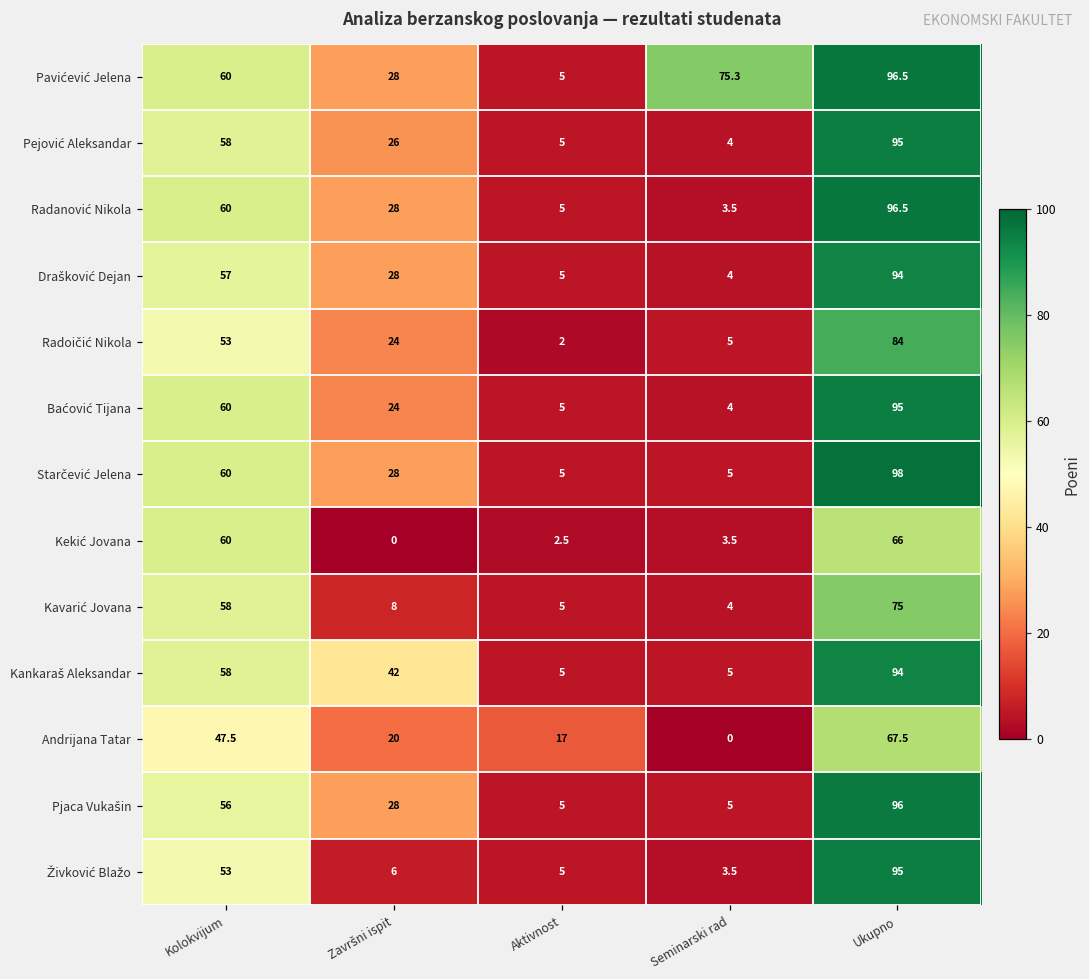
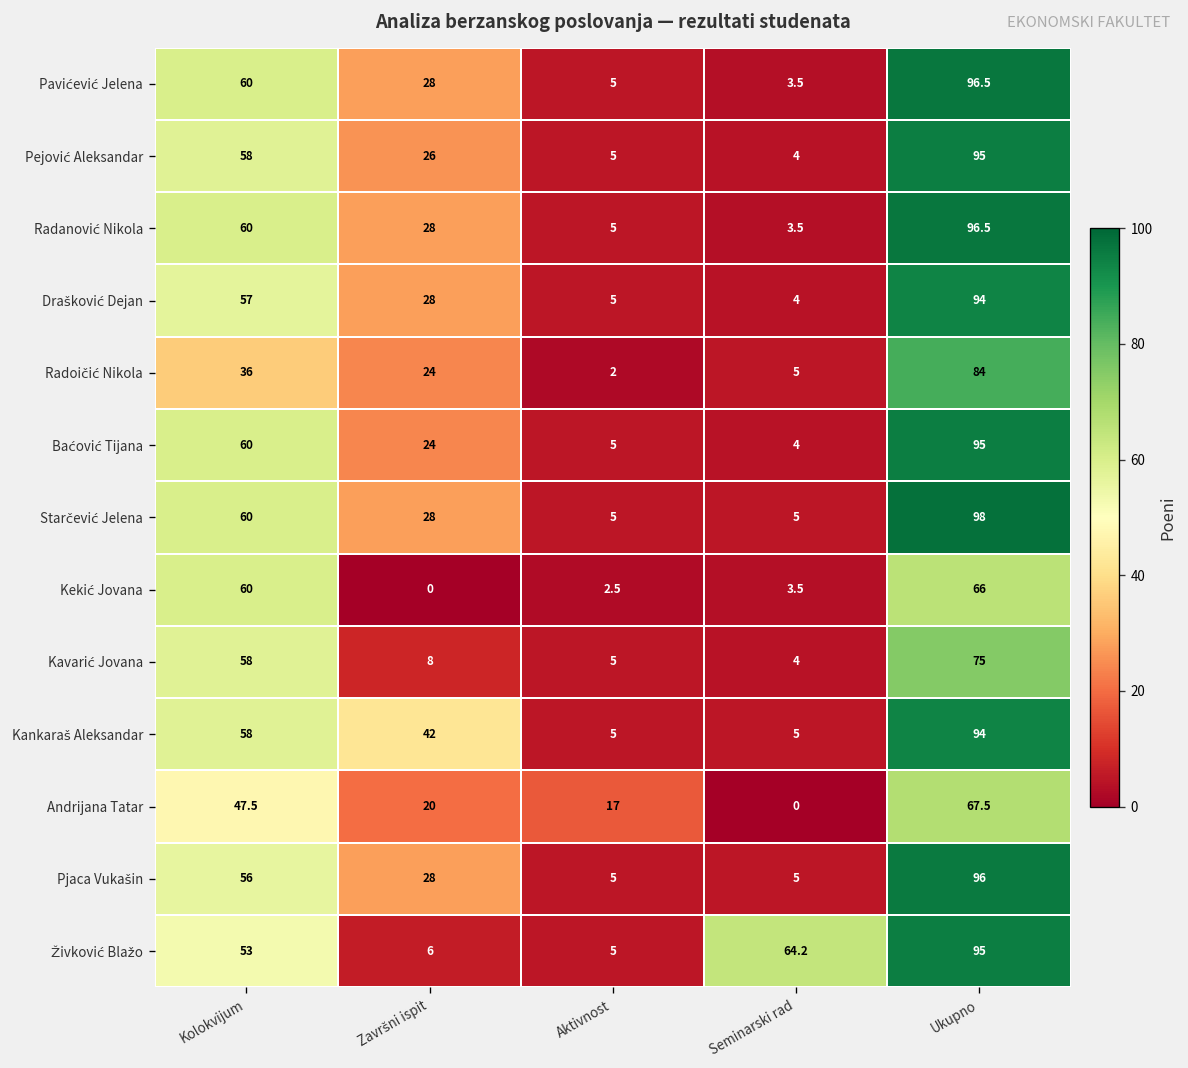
  {
    "Pavićević Jelena": {
      "Kolokvijum": 60,
      "Završni ispit": 28,
      "Aktivnost": 5,
-     "Seminarski rad": 75.3,
+     "Seminarski rad": 3.5,
      "Ukupno": 96.5
    },
    "Pejović Aleksandar": {
      "Kolokvijum": 58,
      "Završni ispit": 26,
      "Aktivnost": 5,
      "Seminarski rad": 4,
      "Ukupno": 95
    },
    "Radanović Nikola": {
      "Kolokvijum": 60,
      "Završni ispit": 28,
      "Aktivnost": 5,
      "Seminarski rad": 3.5,
      "Ukupno": 96.5
    },
    "Drašković Dejan": {
      "Kolokvijum": 57,
      "Završni ispit": 28,
      "Aktivnost": 5,
      "Seminarski rad": 4,
      "Ukupno": 94
    },
    "Radoičić Nikola": {
-     "Kolokvijum": 53,
+     "Kolokvijum": 36,
      "Završni ispit": 24,
      "Aktivnost": 2,
      "Seminarski rad": 5,
      "Ukupno": 84
    },
    "Baćović Tijana": {
      "Kolokvijum": 60,
      "Završni ispit": 24,
      "Aktivnost": 5,
      "Seminarski rad": 4,
      "Ukupno": 95
    },
    "Starčević Jelena": {
      "Kolokvijum": 60,
      "Završni ispit": 28,
      "Aktivnost": 5,
      "Seminarski rad": 5,
      "Ukupno": 98
    },
    "Kekić Jovana": {
      "Kolokvijum": 60,
      "Završni ispit": 0,
      "Aktivnost": 2.5,
      "Seminarski rad": 3.5,
      "Ukupno": 66
    },
    "Kavarić Jovana": {
      "Kolokvijum": 58,
      "Završni ispit": 8,
      "Aktivnost": 5,
      "Seminarski rad": 4,
      "Ukupno": 75
    },
    "Kankaraš Aleksandar": {
      "Kolokvijum": 58,
      "Završni ispit": 42,
      "Aktivnost": 5,
      "Seminarski rad": 5,
      "Ukupno": 94
    },
    "Andrijana Tatar": {
      "Kolokvijum": 47.5,
      "Završni ispit": 20,
      "Aktivnost": 17,
      "Seminarski rad": 0,
      "Ukupno": 67.5
    },
    "Pjaca Vukašin": {
      "Kolokvijum": 56,
      "Završni ispit": 28,
      "Aktivnost": 5,
      "Seminarski rad": 5,
      "Ukupno": 96
    },
    "Živković Blažo": {
      "Kolokvijum": 53,
      "Završni ispit": 6,
      "Aktivnost": 5,
-     "Seminarski rad": 3.5,
+     "Seminarski rad": 64.2,
      "Ukupno": 95
    }
  }
